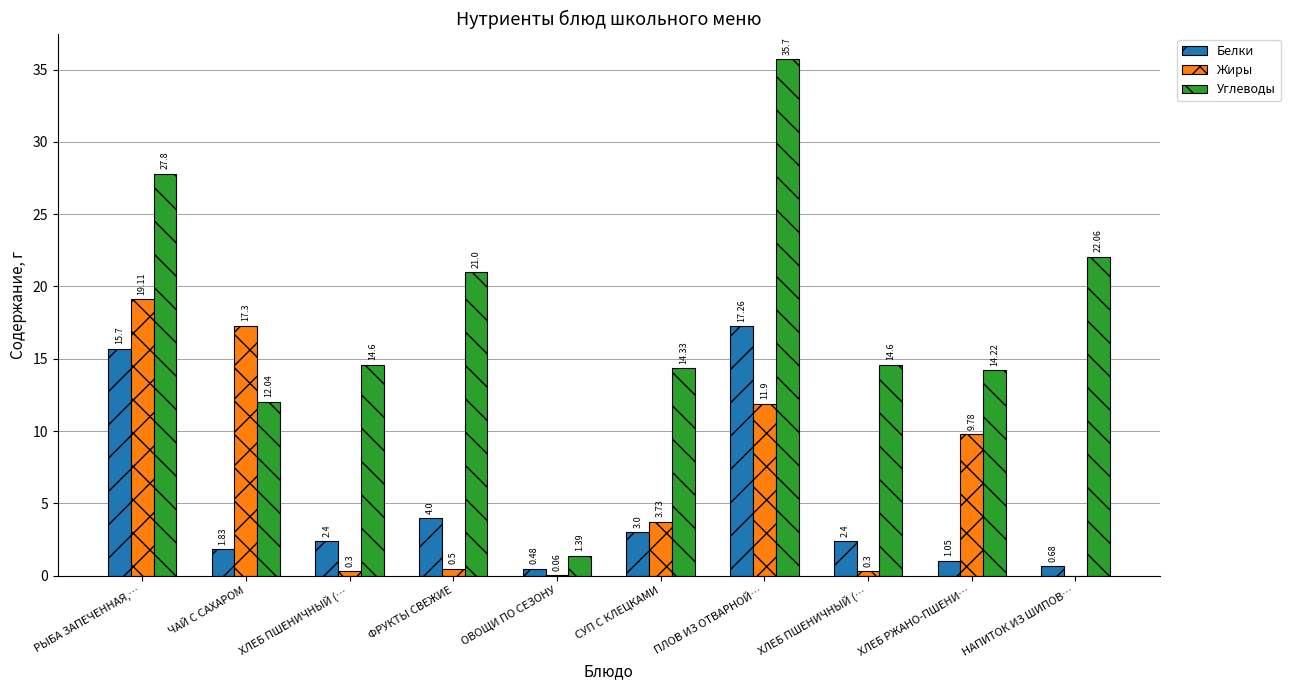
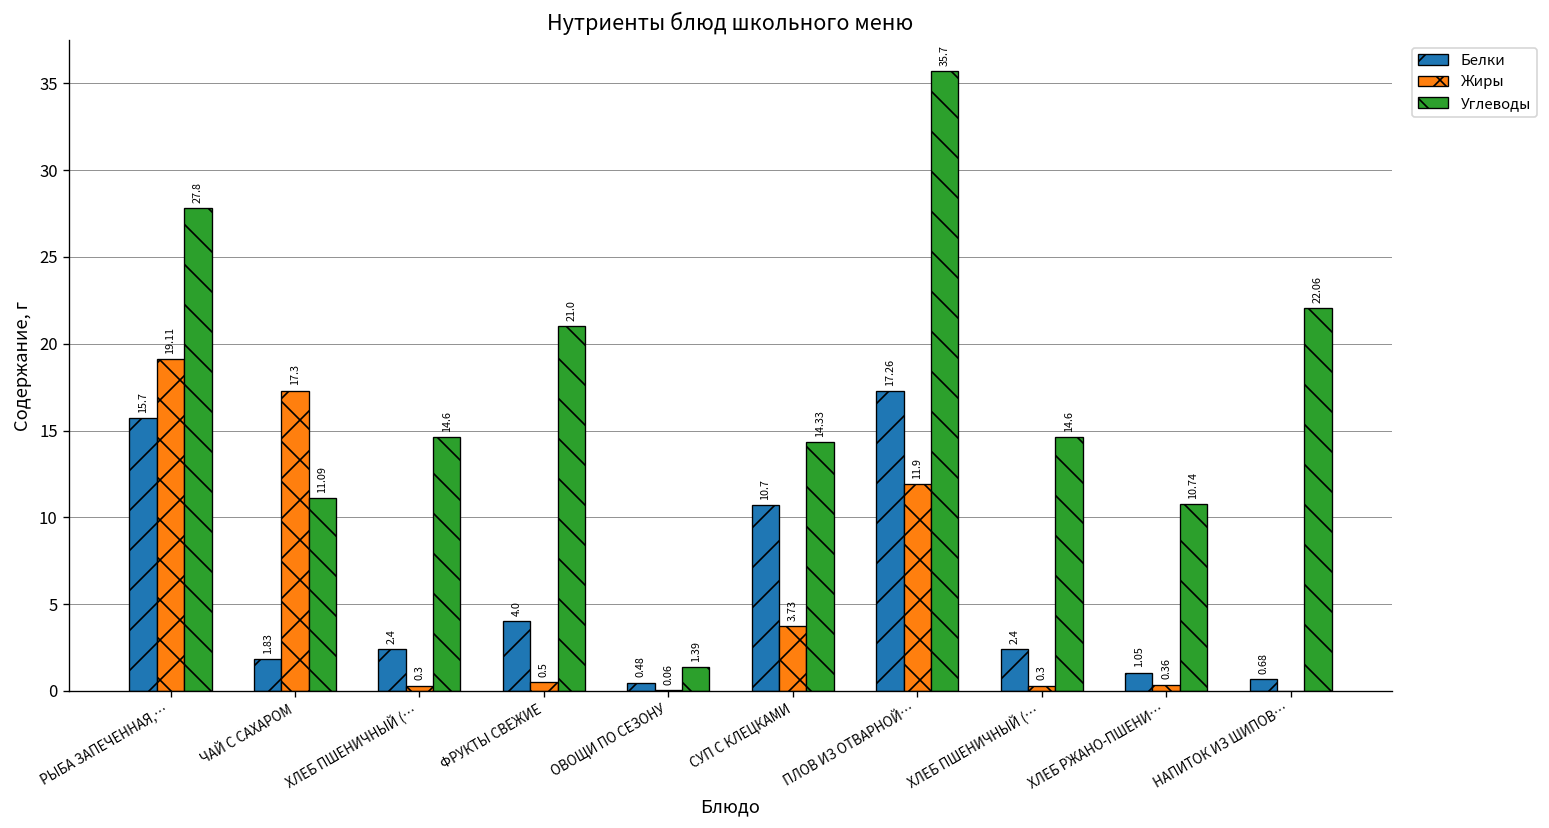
  {
    "Белки": {
      "РЫБА ЗАПЕЧЕННАЯ,…": 15.7,
      "ЧАЙ С САХАРОМ": 1.83,
      "ФРУКТЫ СВЕЖИЕ": 4.0,
      "ОВОЩИ ПО СЕЗОНУ": 0.48,
-     "СУП С КЛЕЦКАМИ": 3.0,
+     "СУП С КЛЕЦКАМИ": 10.7,
      "ПЛОВ ИЗ ОТВАРНОЙ…": 17.26,
      "ХЛЕБ РЖАНО-ПШЕНИ…": 1.05,
      "НАПИТОК ИЗ ШИПОВ…": 0.68
    },
    "Жиры": {
      "РЫБА ЗАПЕЧЕННАЯ,…": 19.11,
      "ЧАЙ С САХАРОМ": 17.3,
      "ФРУКТЫ СВЕЖИЕ": 0.5,
      "ОВОЩИ ПО СЕЗОНУ": 0.06,
      "СУП С КЛЕЦКАМИ": 3.73,
      "ПЛОВ ИЗ ОТВАРНОЙ…": 11.9,
-     "ХЛЕБ РЖАНО-ПШЕНИ…": 9.78
+     "ХЛЕБ РЖАНО-ПШЕНИ…": 0.36
    },
    "Углеводы": {
      "РЫБА ЗАПЕЧЕННАЯ,…": 27.8,
-     "ЧАЙ С САХАРОМ": 12.04,
+     "ЧАЙ С САХАРОМ": 11.09,
      "ФРУКТЫ СВЕЖИЕ": 21.0,
      "ОВОЩИ ПО СЕЗОНУ": 1.39,
      "СУП С КЛЕЦКАМИ": 14.33,
      "ПЛОВ ИЗ ОТВАРНОЙ…": 35.7,
-     "ХЛЕБ РЖАНО-ПШЕНИ…": 14.22,
+     "ХЛЕБ РЖАНО-ПШЕНИ…": 10.74,
      "НАПИТОК ИЗ ШИПОВ…": 22.06
    }
  }
